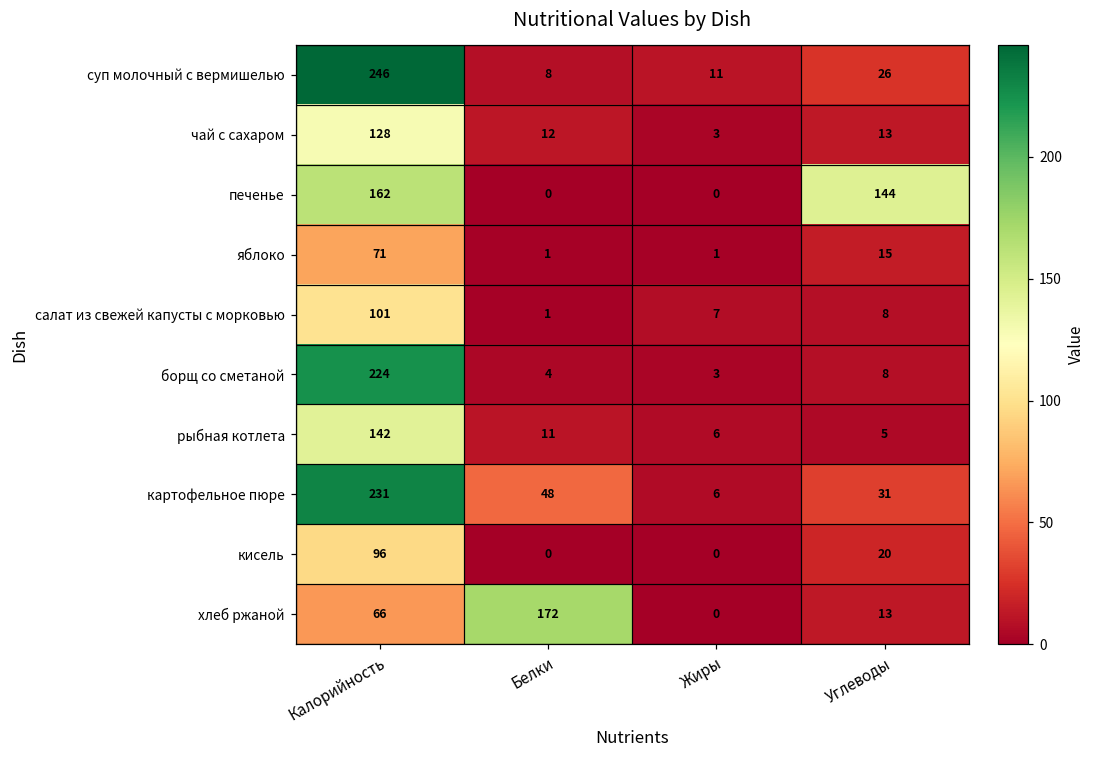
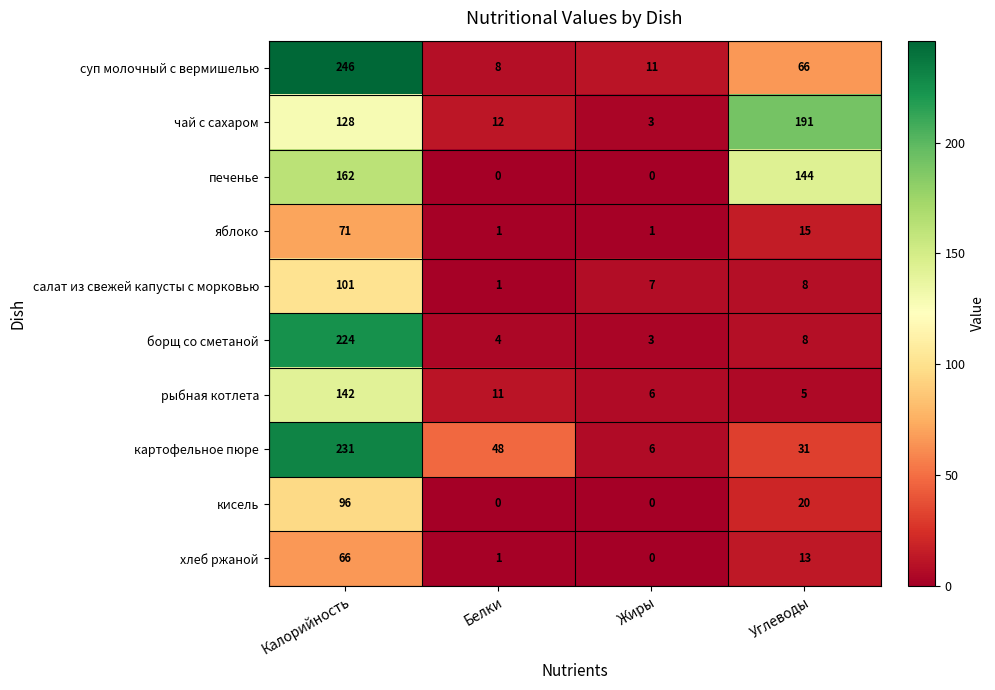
  {
    "суп молочный с вермишелью": {
      "Калорийность": 246,
      "Белки": 8,
      "Жиры": 11,
-     "Углеводы": 26
+     "Углеводы": 66
    },
    "чай с сахаром": {
      "Калорийность": 128,
      "Белки": 12,
      "Жиры": 3,
-     "Углеводы": 13
+     "Углеводы": 191
    },
    "печенье": {
      "Калорийность": 162,
      "Белки": 0,
      "Жиры": 0,
      "Углеводы": 144
    },
    "яблоко": {
      "Калорийность": 71,
      "Белки": 1,
      "Жиры": 1,
      "Углеводы": 15
    },
    "салат из свежей капусты с морковью": {
      "Калорийность": 101,
      "Белки": 1,
      "Жиры": 7,
      "Углеводы": 8
    },
    "борщ со сметаной": {
      "Калорийность": 224,
      "Белки": 4,
      "Жиры": 3,
      "Углеводы": 8
    },
    "рыбная котлета": {
      "Калорийность": 142,
      "Белки": 11,
      "Жиры": 6,
      "Углеводы": 5
    },
    "картофельное пюре": {
      "Калорийность": 231,
      "Белки": 48,
      "Жиры": 6,
      "Углеводы": 31
    },
    "кисель": {
      "Калорийность": 96,
      "Белки": 0,
      "Жиры": 0,
      "Углеводы": 20
    },
    "хлеб ржаной": {
      "Калорийность": 66,
-     "Белки": 172,
+     "Белки": 1,
      "Жиры": 0,
      "Углеводы": 13
    }
  }
